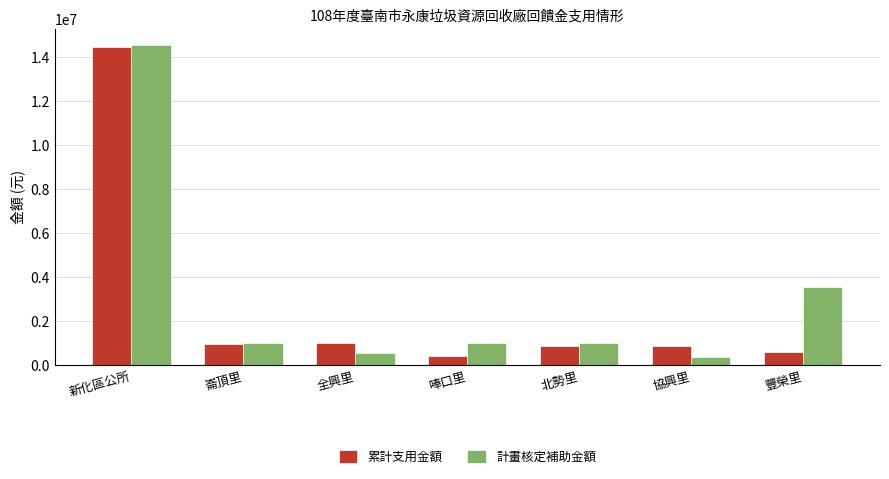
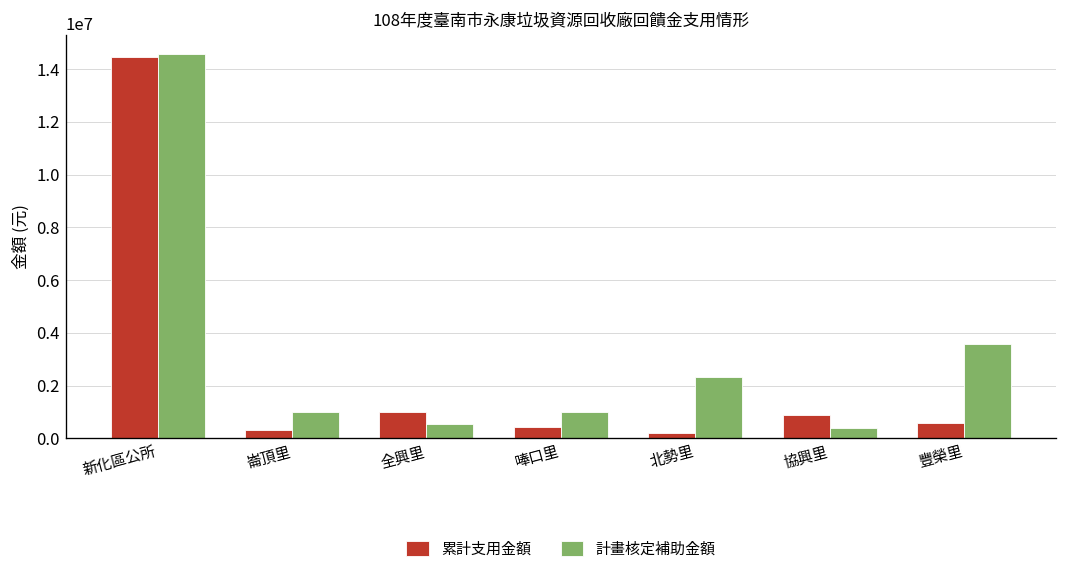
  {
    "累計支用金額": {
      "新化區公所": 14400000,
-     "崙頂里": 1000000,
+     "崙頂里": 300000,
      "全興里": 1000000,
      "唪口里": 400000,
-     "北勢里": 900000,
+     "北勢里": 200000,
      "協興里": 900000,
      "豐榮里": 600000
    },
    "計畫核定補助金額": {
      "新化區公所": 14600000,
      "崙頂里": 1000000,
      "全興里": 500000,
      "唪口里": 1000000,
-     "北勢里": 1000000,
+     "北勢里": 2300000,
      "協興里": 400000,
      "豐榮里": 3600000
    }
  }
